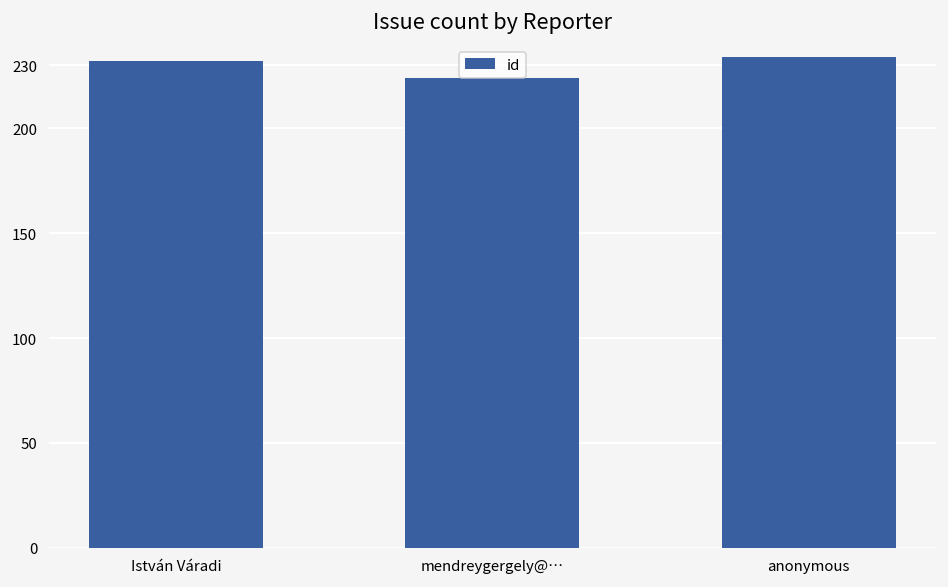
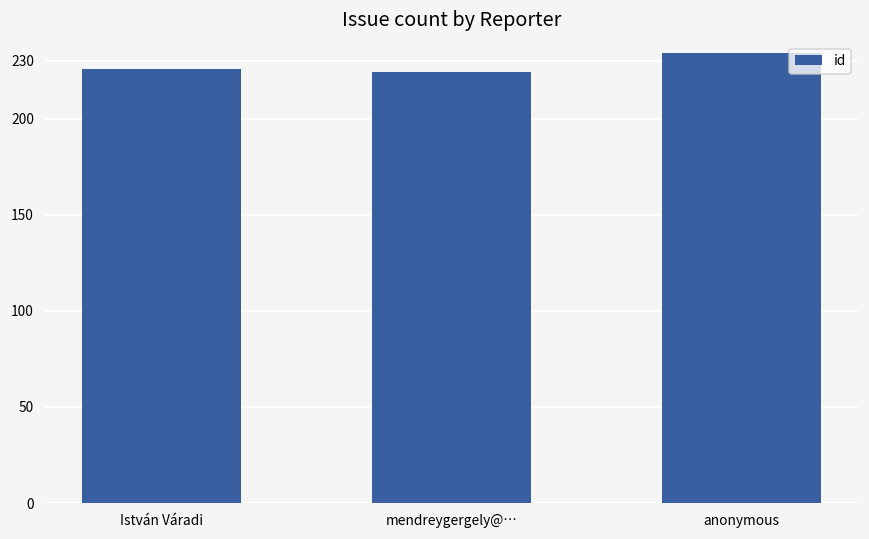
  {
-   "István Váradi": 232,
+   "István Váradi": 226,
    "mendreygergely@…": 224,
    "anonymous": 234
  }
